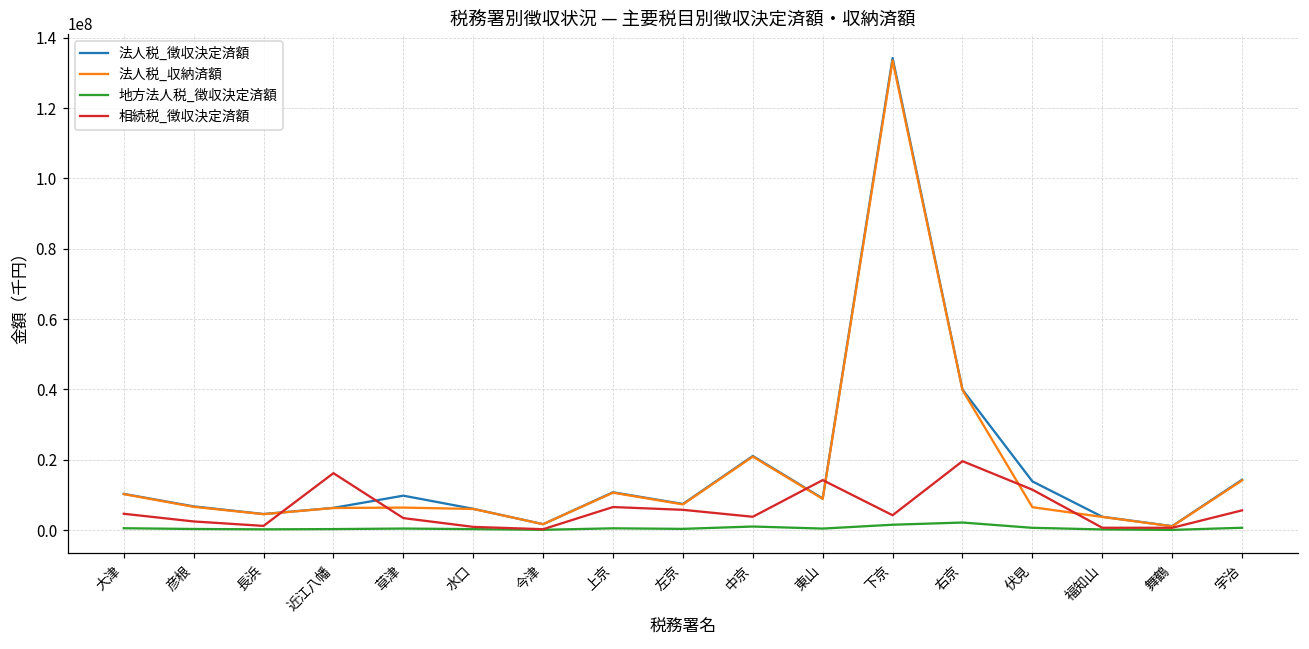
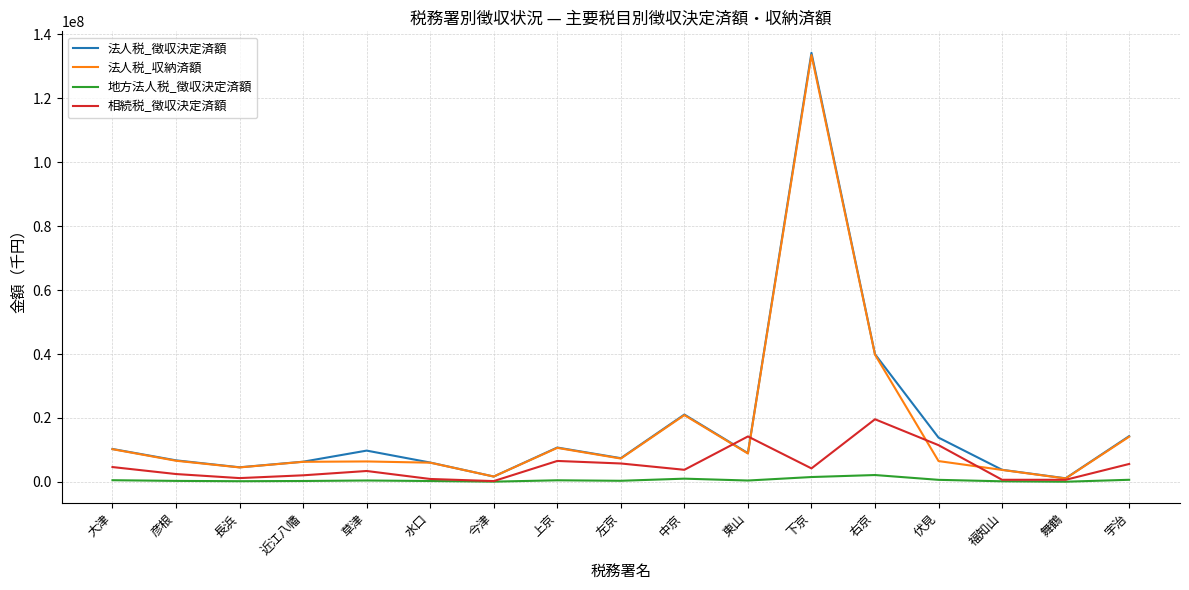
  {
    "法人税_徴収決定済額": {
      "草津": 10000000,
      "伏見": 14000000
    },
    "法人税_収納済額": {
      "草津": 6000000,
      "伏見": 7000000
    },
    "地方法人税_徴収決定済額": {
      "大津": 1000000,
      "彦根": 0,
      "長浜": 0,
      "近江八幡": 0,
      "草津": 0,
      "上京": 0,
      "左京": 0,
      "中京": 1000000,
      "東山": 0,
      "下京": 2000000,
      "右京": 2000000,
      "伏見": 1000000,
      "宇治": 1000000
    },
    "相続税_徴収決定済額": {
      "大津": 5000000,
      "彦根": 2000000,
      "長浜": 1000000,
-     "近江八幡": 16000000,
+     "近江八幡": 2000000,
      "草津": 3000000,
      "上京": 7000000,
      "左京": 6000000,
      "中京": 4000000,
      "東山": 14000000,
      "下京": 4000000,
      "右京": 20000000,
      "伏見": 11000000,
      "宇治": 6000000
    }
  }
